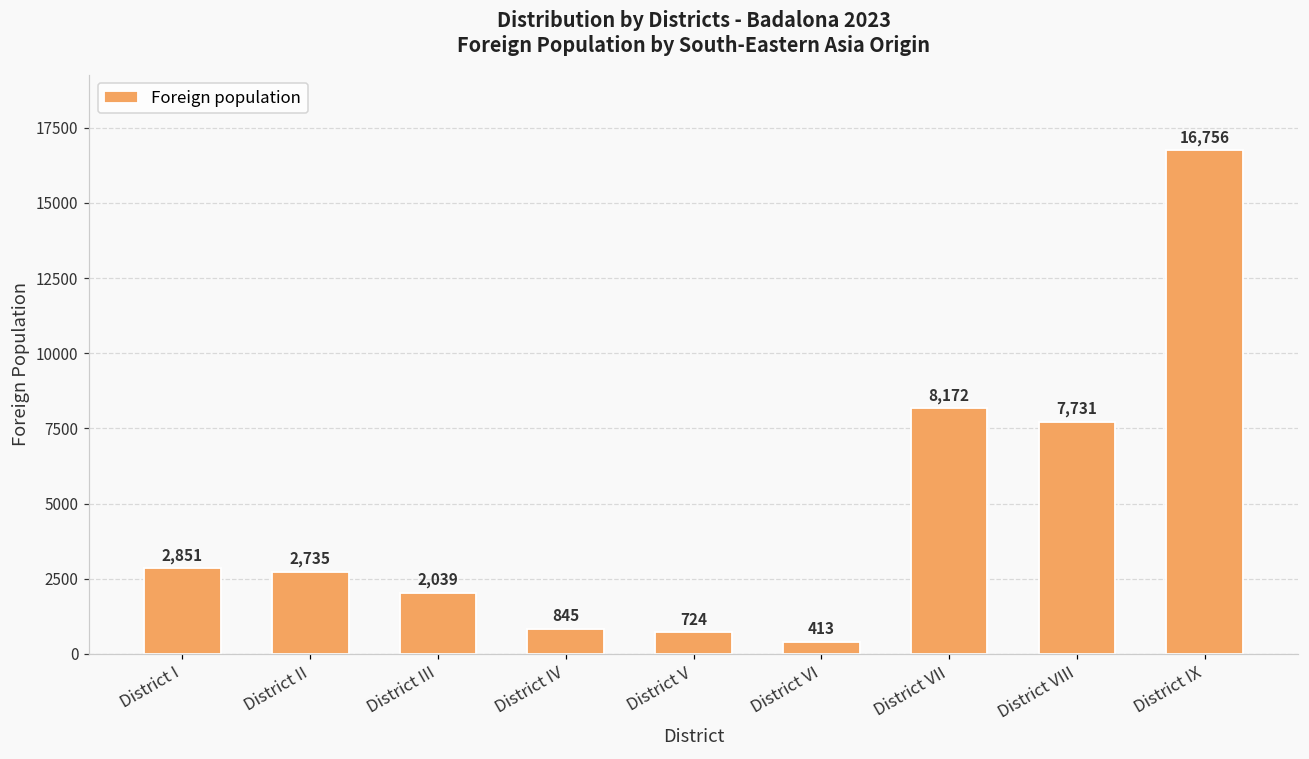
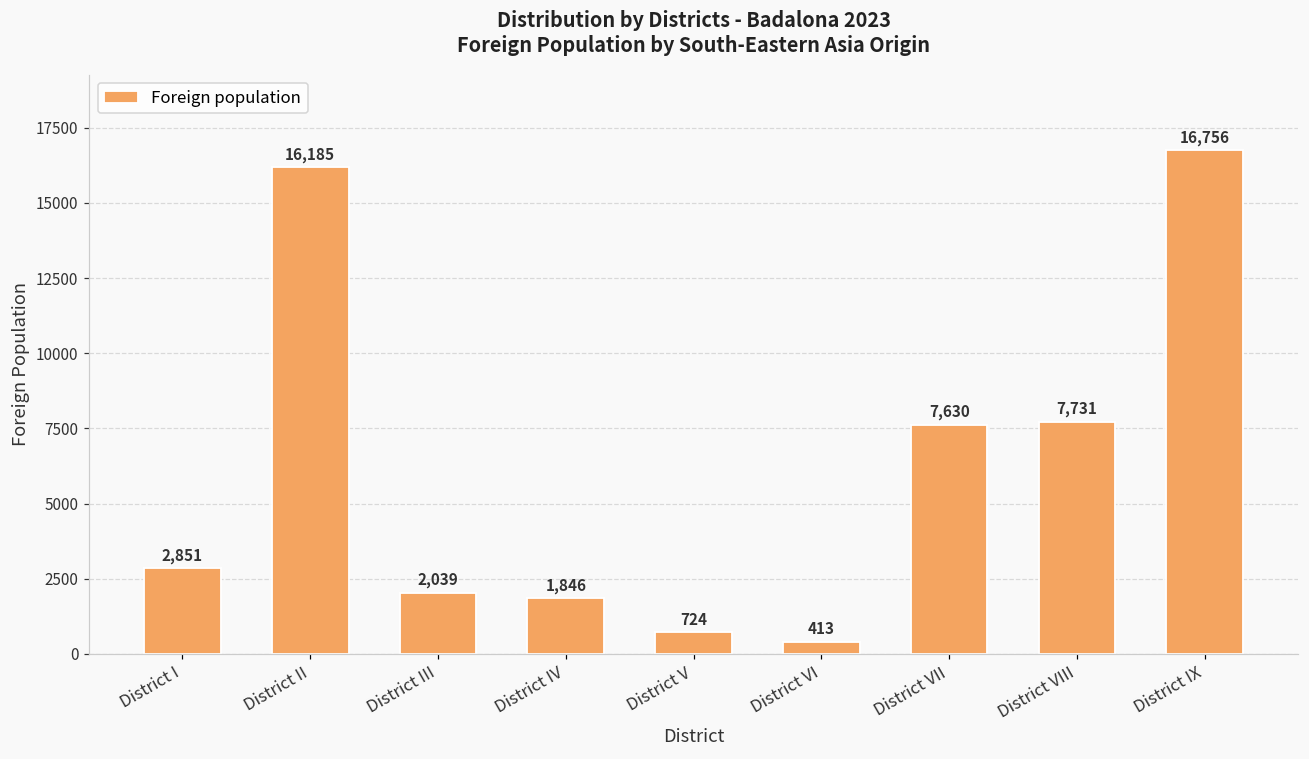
  {
    "District I": "2,851",
-   "District II": "2,735",
+   "District II": "16,185",
    "District III": "2,039",
-   "District IV": "845",
+   "District IV": "1,846",
    "District V": "724",
    "District VI": "413",
-   "District VII": "8,172",
+   "District VII": "7,630",
    "District VIII": "7,731",
    "District IX": "16,756"
  }
